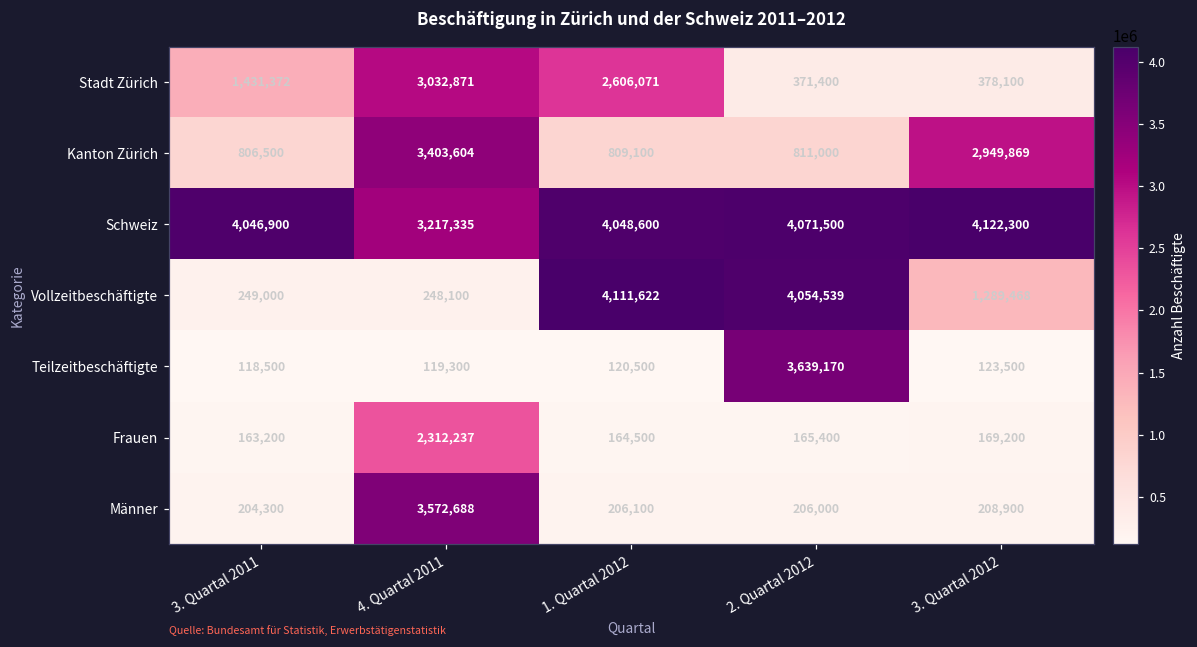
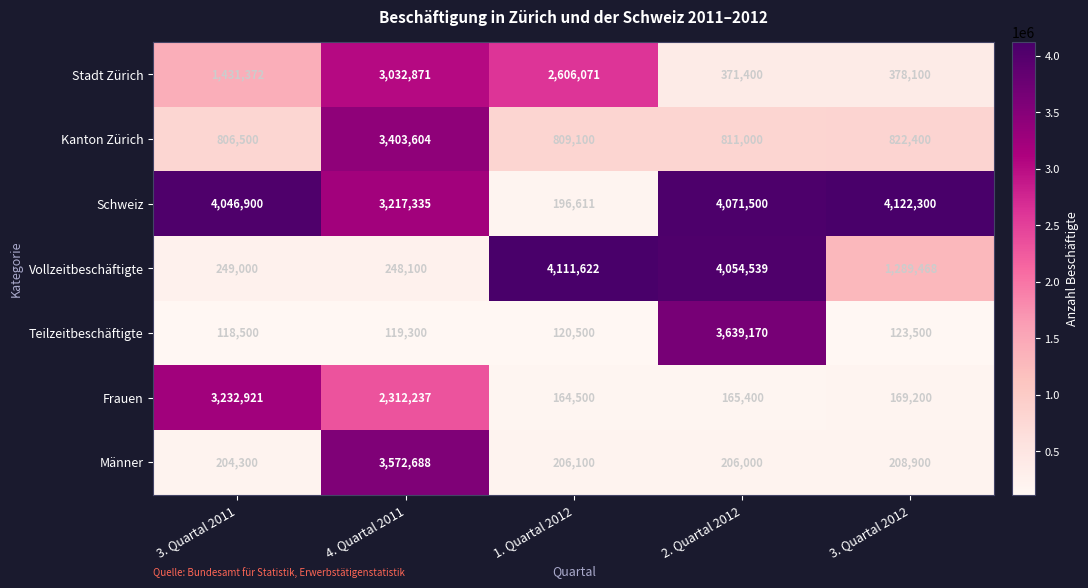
  {
    "Stadt Zürich": {
      "4. Quartal 2011": "3,032,871",
      "1. Quartal 2012": "2,606,071",
      "2. Quartal 2012": "371,400",
      "3. Quartal 2012": "378,100"
    },
    "Kanton Zürich": {
      "3. Quartal 2011": "806,500",
      "4. Quartal 2011": "3,403,604",
      "1. Quartal 2012": "809,100",
      "2. Quartal 2012": "811,000",
-     "3. Quartal 2012": "2,949,869"
+     "3. Quartal 2012": "822,400"
    },
    "Schweiz": {
      "3. Quartal 2011": "4,046,900",
      "4. Quartal 2011": "3,217,335",
-     "1. Quartal 2012": "4,048,600",
+     "1. Quartal 2012": "196,611",
      "2. Quartal 2012": "4,071,500",
      "3. Quartal 2012": "4,122,300"
    },
    "Vollzeitbeschäftigte": {
      "3. Quartal 2011": "249,000",
      "4. Quartal 2011": "248,100",
      "1. Quartal 2012": "4,111,622",
      "2. Quartal 2012": "4,054,539"
    },
    "Teilzeitbeschäftigte": {
      "3. Quartal 2011": "118,500",
      "4. Quartal 2011": "119,300",
      "1. Quartal 2012": "120,500",
      "2. Quartal 2012": "3,639,170",
      "3. Quartal 2012": "123,500"
    },
    "Frauen": {
-     "3. Quartal 2011": "163,200",
+     "3. Quartal 2011": "3,232,921",
      "4. Quartal 2011": "2,312,237",
      "1. Quartal 2012": "164,500",
      "2. Quartal 2012": "165,400",
      "3. Quartal 2012": "169,200"
    },
    "Männer": {
      "3. Quartal 2011": "204,300",
      "4. Quartal 2011": "3,572,688",
      "1. Quartal 2012": "206,100",
      "2. Quartal 2012": "206,000",
      "3. Quartal 2012": "208,900"
    }
  }
